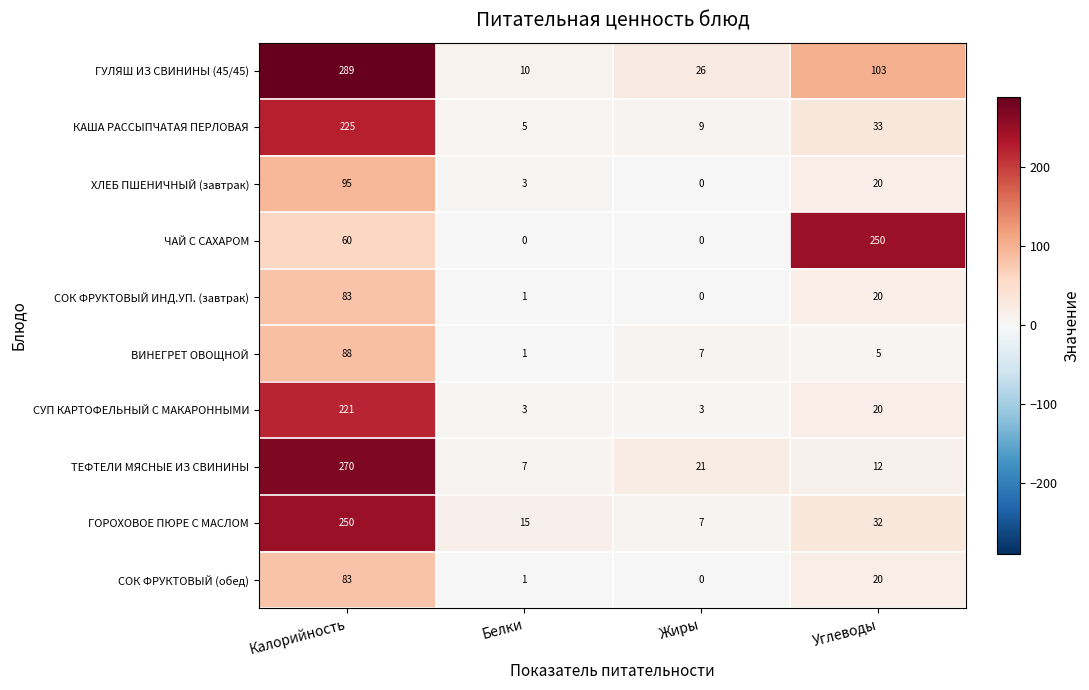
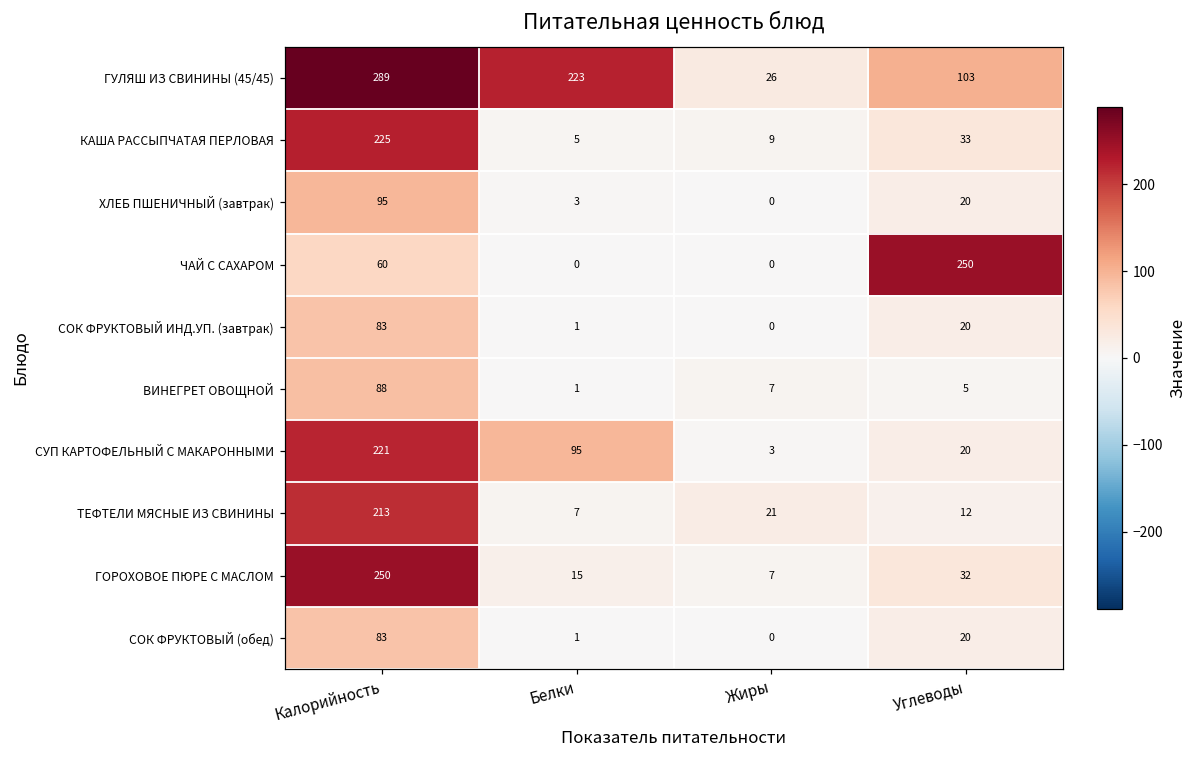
  {
    "ГУЛЯШ ИЗ СВИНИНЫ (45/45)": {
      "Калорийность": 289,
-     "Белки": 10,
+     "Белки": 223,
      "Жиры": 26,
      "Углеводы": 103
    },
    "КАША РАССЫПЧАТАЯ ПЕРЛОВАЯ": {
      "Калорийность": 225,
      "Белки": 5,
      "Жиры": 9,
      "Углеводы": 33
    },
    "ХЛЕБ ПШЕНИЧНЫЙ (завтрак)": {
      "Калорийность": 95,
      "Белки": 3,
      "Жиры": 0,
      "Углеводы": 20
    },
    "ЧАЙ С САХАРОМ": {
      "Калорийность": 60,
      "Белки": 0,
      "Жиры": 0,
      "Углеводы": 250
    },
    "СОК ФРУКТОВЫЙ ИНД.УП. (завтрак)": {
      "Калорийность": 83,
      "Белки": 1,
      "Жиры": 0,
      "Углеводы": 20
    },
    "ВИНЕГРЕТ ОВОЩНОЙ": {
      "Калорийность": 88,
      "Белки": 1,
      "Жиры": 7,
      "Углеводы": 5
    },
    "СУП КАРТОФЕЛЬНЫЙ С МАКАРОННЫМИ": {
      "Калорийность": 221,
-     "Белки": 3,
+     "Белки": 95,
      "Жиры": 3,
      "Углеводы": 20
    },
    "ТЕФТЕЛИ МЯСНЫЕ ИЗ СВИНИНЫ": {
-     "Калорийность": 270,
+     "Калорийность": 213,
      "Белки": 7,
      "Жиры": 21,
      "Углеводы": 12
    },
    "ГОРОХОВОЕ ПЮРЕ С МАСЛОМ": {
      "Калорийность": 250,
      "Белки": 15,
      "Жиры": 7,
      "Углеводы": 32
    },
    "СОК ФРУКТОВЫЙ (обед)": {
      "Калорийность": 83,
      "Белки": 1,
      "Жиры": 0,
      "Углеводы": 20
    }
  }
